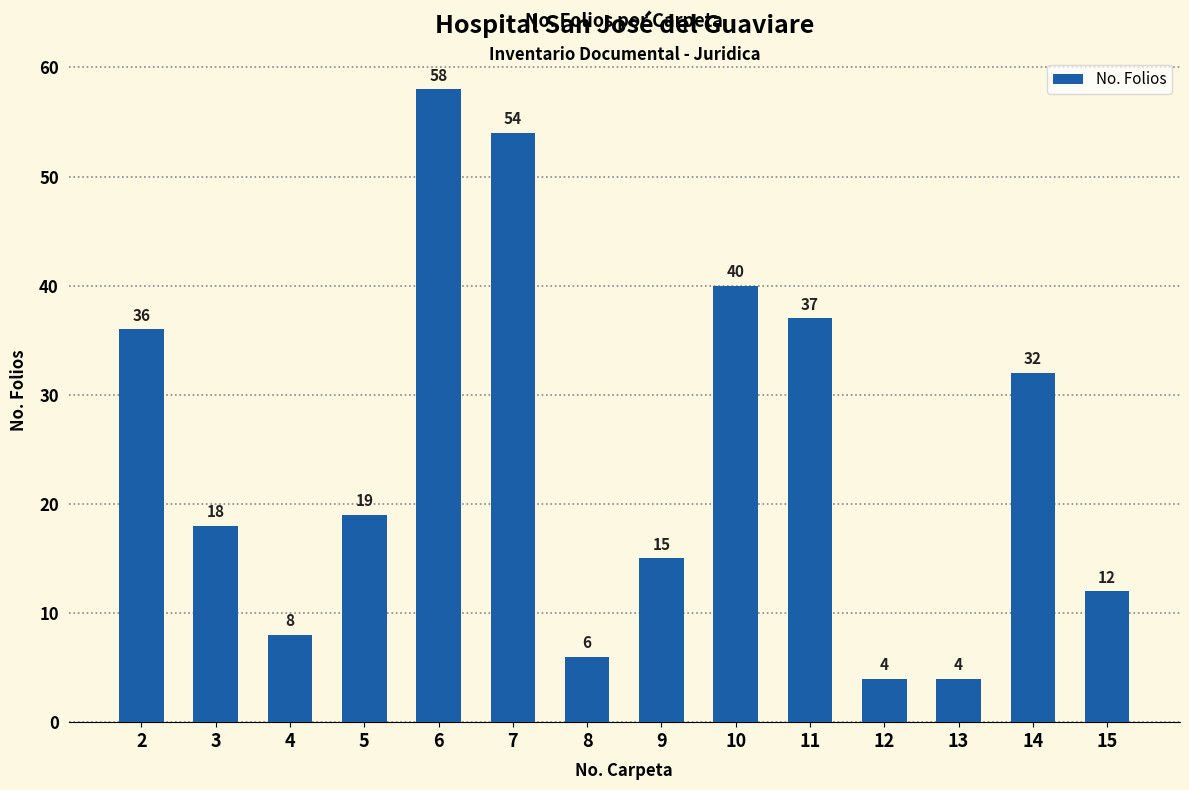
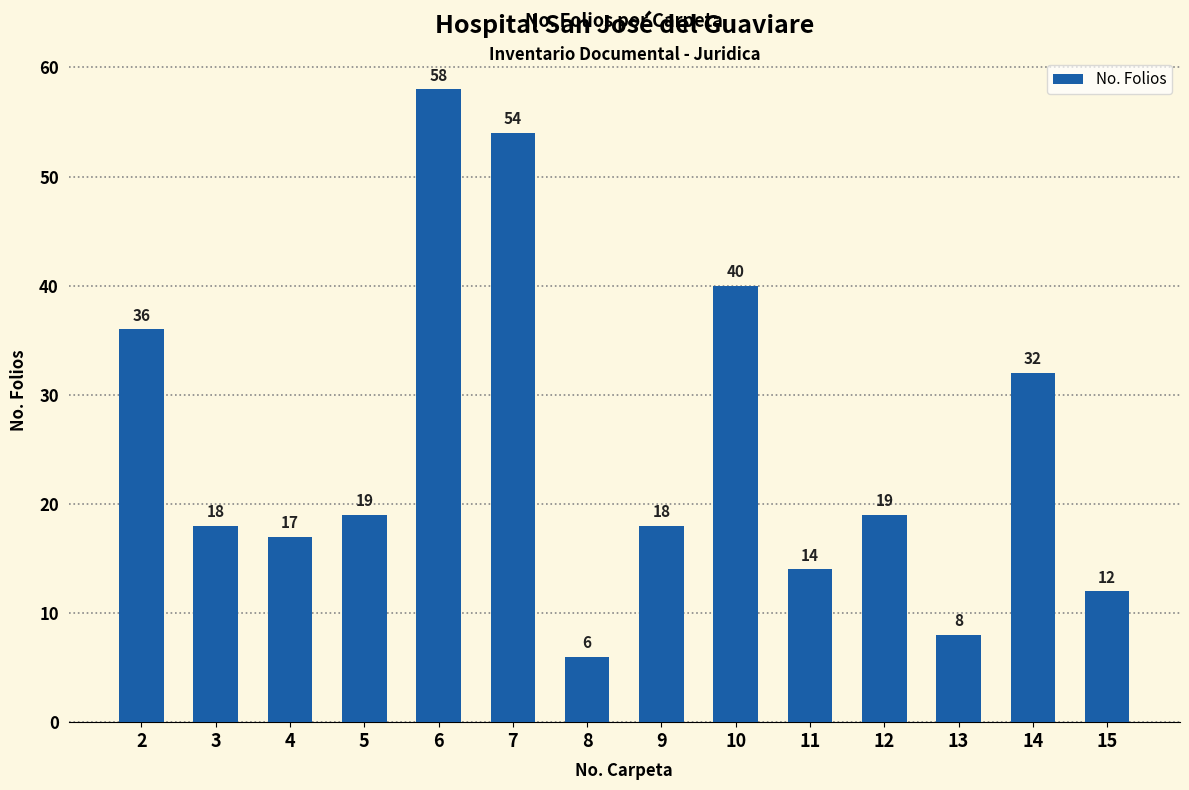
  {
    "2": 36,
    "3": 18,
-   "4": 8,
+   "4": 17,
    "5": 19,
    "6": 58,
    "7": 54,
    "8": 6,
-   "9": 15,
+   "9": 18,
    "10": 40,
-   "11": 37,
-   "12": 4,
-   "13": 4,
+   "11": 14,
+   "12": 19,
+   "13": 8,
    "14": 32,
    "15": 12
  }
